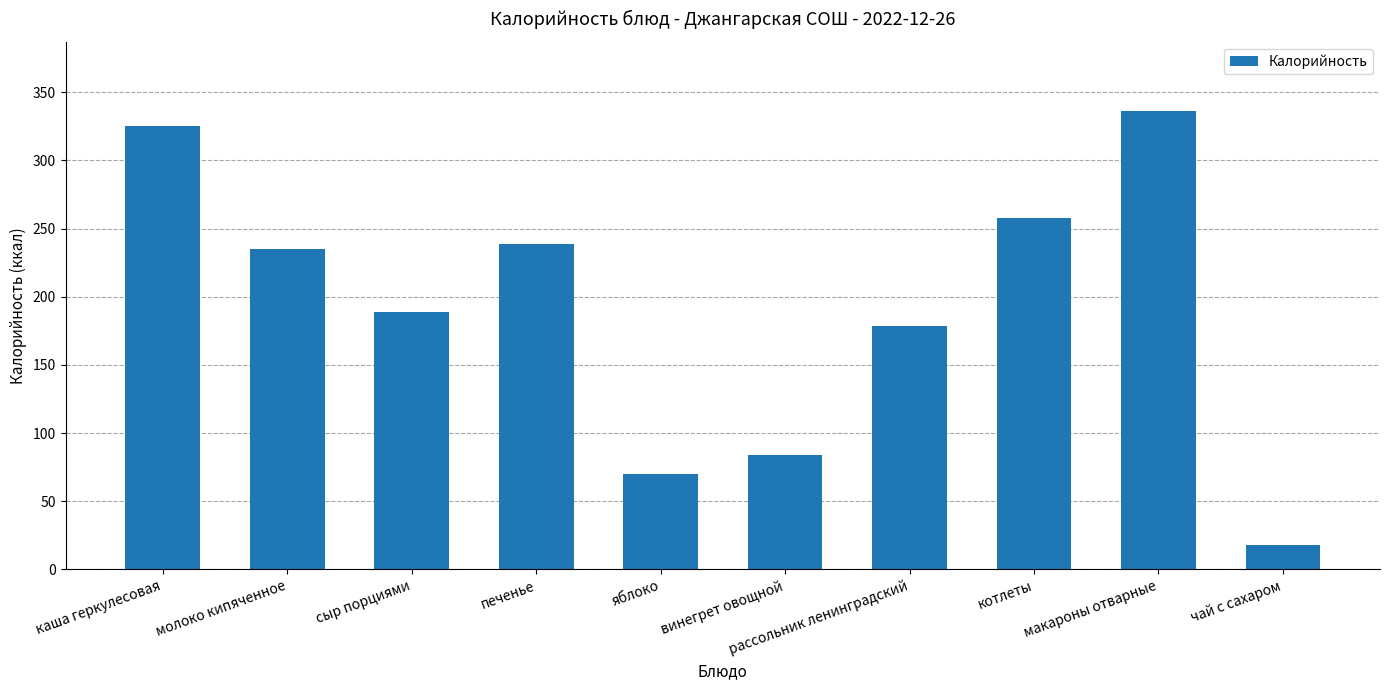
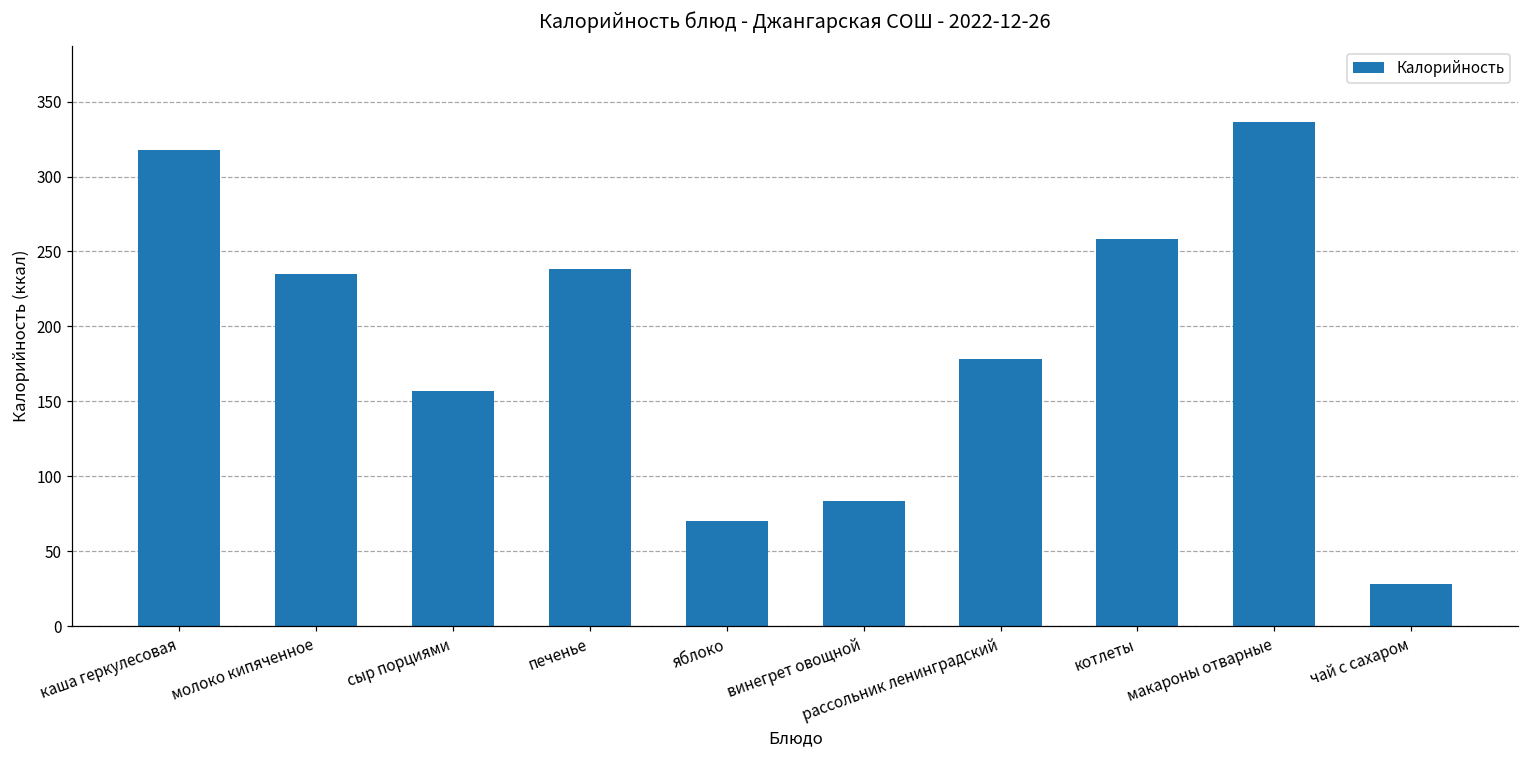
  {
-   "каша геркулесовая": 325,
+   "каша геркулесовая": 318,
    "молоко кипяченное": 235,
-   "сыр порциями": 189,
+   "сыр порциями": 157,
    "печенье": 239,
    "яблоко": 70,
    "винегрет овощной": 84,
    "рассольник ленинградский": 179,
    "котлеты": 258,
    "макароны отварные": 337,
-   "чай с сахаром": 18
+   "чай с сахаром": 28
  }
